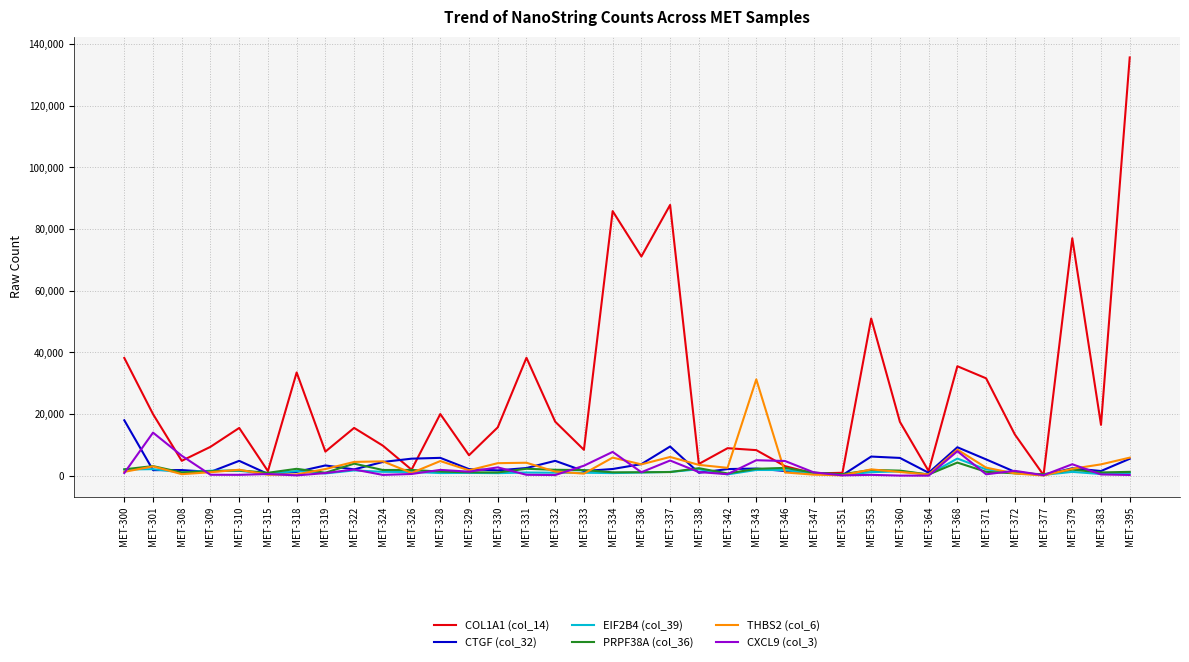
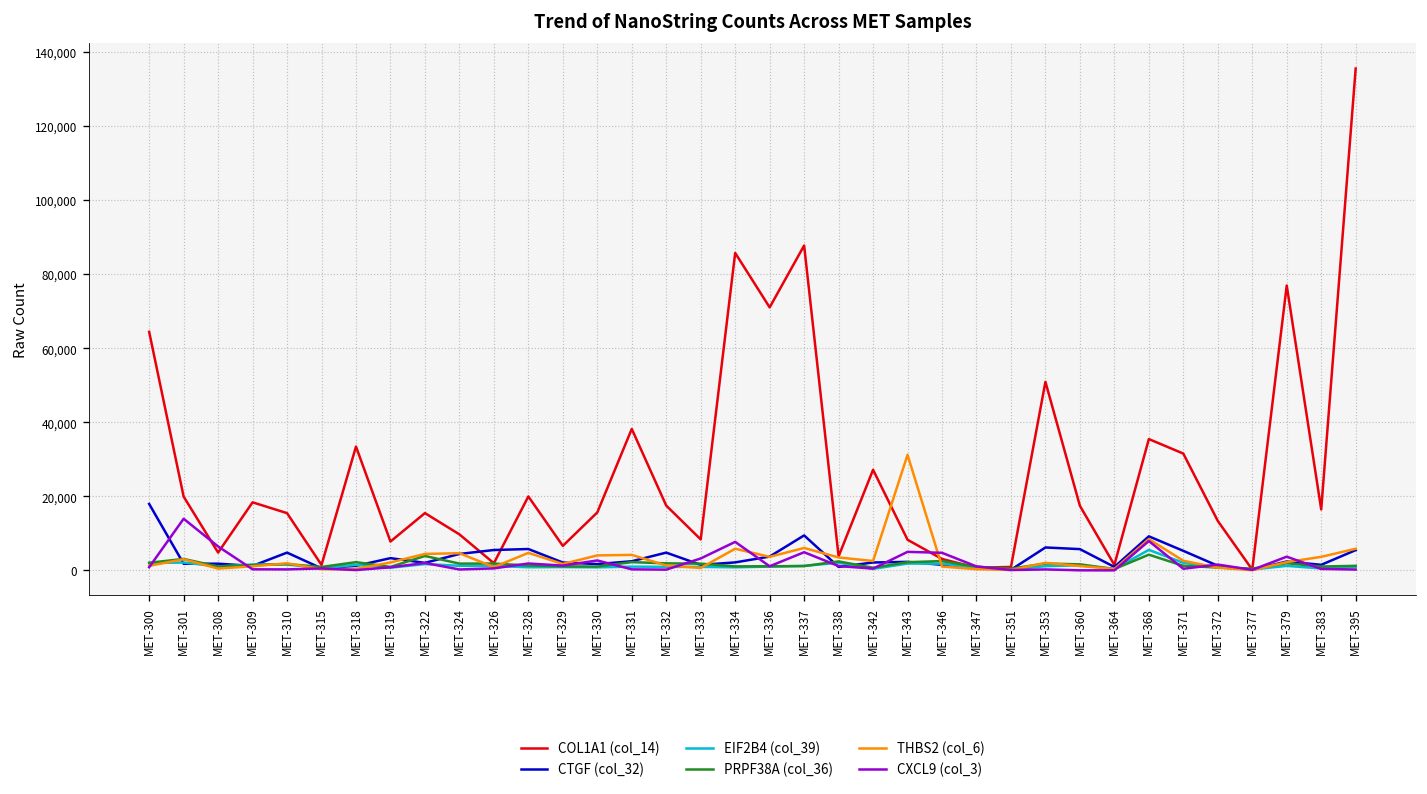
  {
    "COL1A1 (col_14)": {
-     "MET-300": "38,000",
+     "MET-300": "64,000",
      "MET-301": "20,000",
      "MET-308": "5,000",
-     "MET-309": "9,000",
+     "MET-309": "18,000",
      "MET-310": "15,000",
      "MET-318": "33,000",
      "MET-319": "8,000",
      "MET-322": "15,000",
      "MET-324": "10,000",
      "MET-328": "20,000",
      "MET-329": "7,000",
      "MET-330": "16,000",
      "MET-331": "38,000",
      "MET-332": "18,000",
      "MET-333": "8,000",
      "MET-334": "86,000",
      "MET-336": "71,000",
      "MET-337": "88,000",
-     "MET-342": "9,000",
+     "MET-342": "27,000",
      "MET-343": "8,000",
      "MET-353": "51,000",
      "MET-360": "17,000",
      "MET-368": "35,000",
      "MET-371": "32,000",
      "MET-372": "13,000",
      "MET-379": "77,000",
      "MET-383": "16,000",
      "MET-395": "136,000"
    },
    "CTGF (col_32)": {
      "MET-300": "18,000",
      "MET-310": "5,000",
      "MET-319": "3,000",
      "MET-326": "6,000",
      "MET-328": "6,000",
      "MET-332": "5,000",
      "MET-334": "2,000",
      "MET-337": "9,000",
      "MET-353": "6,000",
      "MET-360": "6,000",
      "MET-371": "5,000"
    },
    "EIF2B4 (col_39)": {
      "MET-368": "6,000"
    },
    "PRPF38A (col_36)": {
      "MET-368": "4,000"
    },
    "THBS2 (col_6)": {
      "MET-319": "2,000",
      "MET-328": "5,000",
      "MET-330": "4,000",
      "MET-331": "4,000",
      "MET-334": "6,000",
      "MET-337": "6,000",
      "MET-343": "31,000",
      "MET-383": "4,000"
    },
    "CXCL9 (col_3)": {
      "MET-301": "14,000",
      "MET-308": "6,000",
      "MET-310": "0",
      "MET-324": "0",
      "MET-330": "3,000",
      "MET-333": "3,000",
      "MET-334": "8,000",
      "MET-337": "5,000",
      "MET-343": "5,000",
      "MET-346": "5,000",
      "MET-353": "0",
      "MET-360": "0",
      "MET-379": "4,000"
    }
  }
